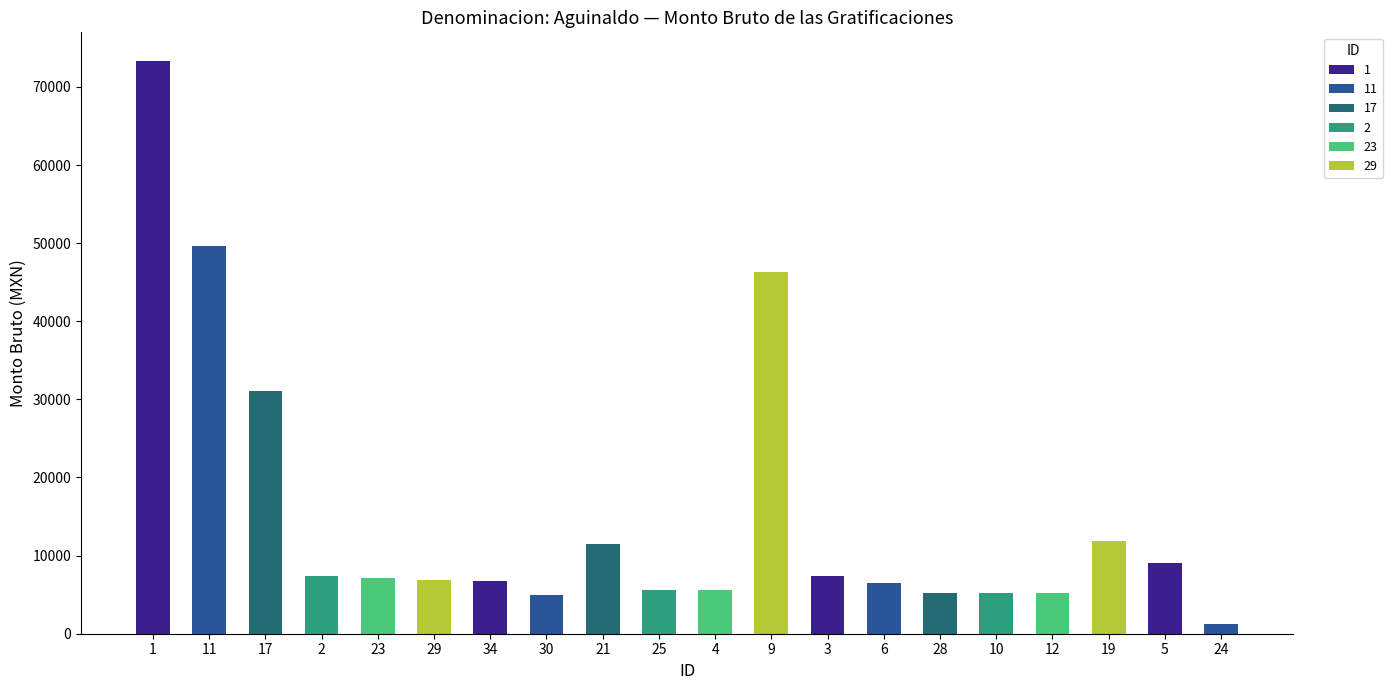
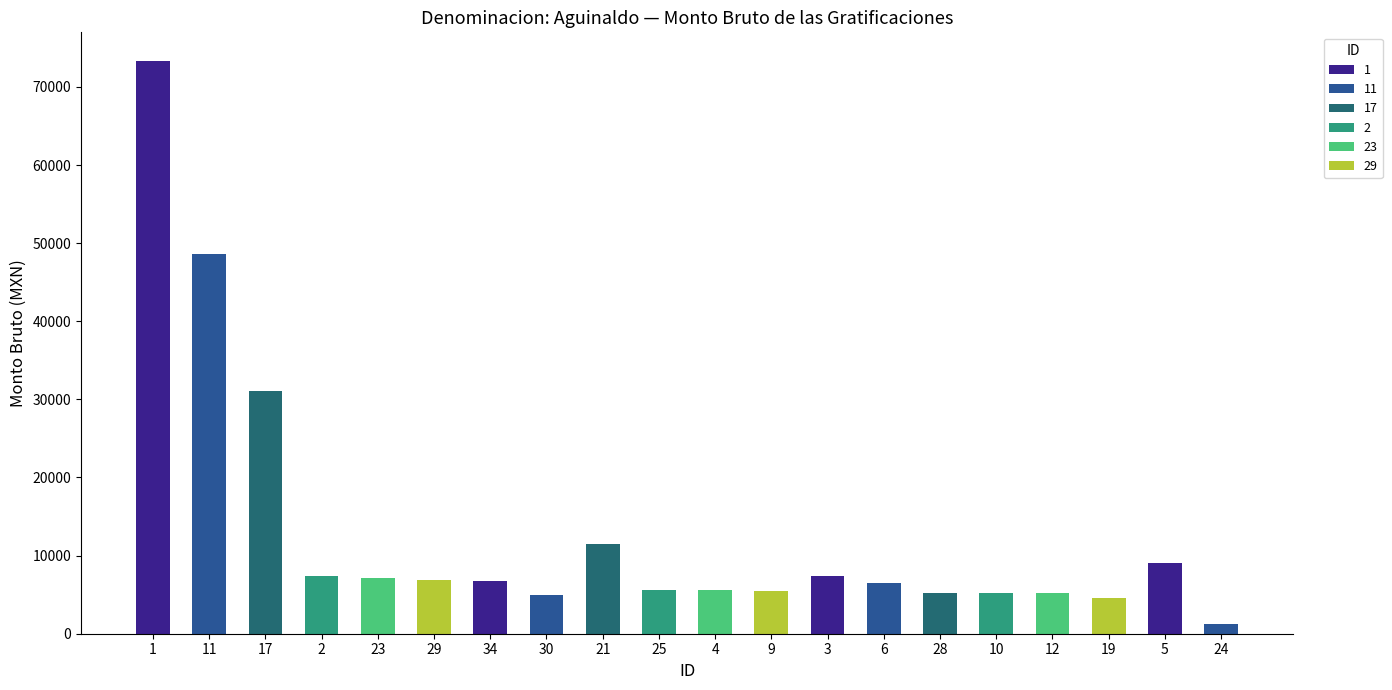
  {
    "1": 73000,
-   "11": 50000,
+   "11": 49000,
    "17": 31000,
    "2": 7000,
    "23": 7000,
    "29": 7000,
    "34": 7000,
    "30": 5000,
    "21": 12000,
    "25": 6000,
    "4": 6000,
-   "9": 46000,
+   "9": 5000,
    "3": 7000,
    "6": 7000,
    "28": 5000,
    "10": 5000,
    "12": 5000,
-   "19": 12000,
+   "19": 5000,
    "5": 9000,
    "24": 1000
  }
